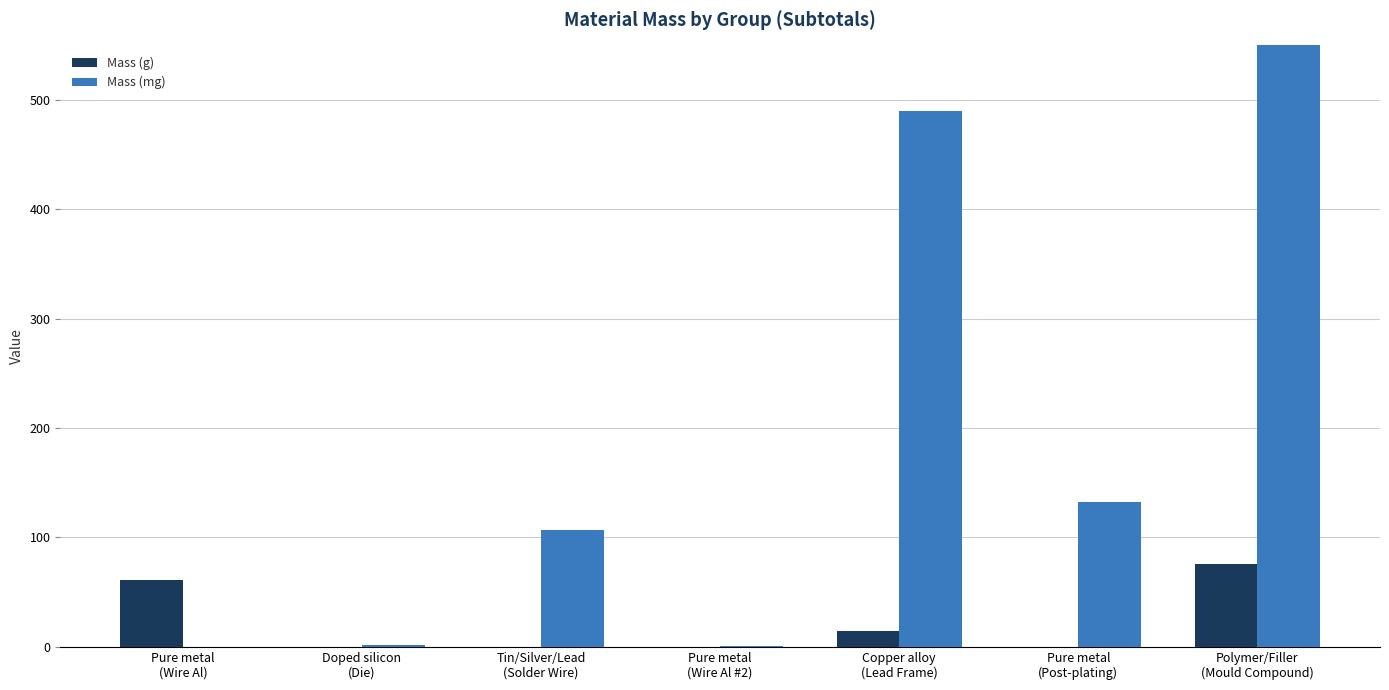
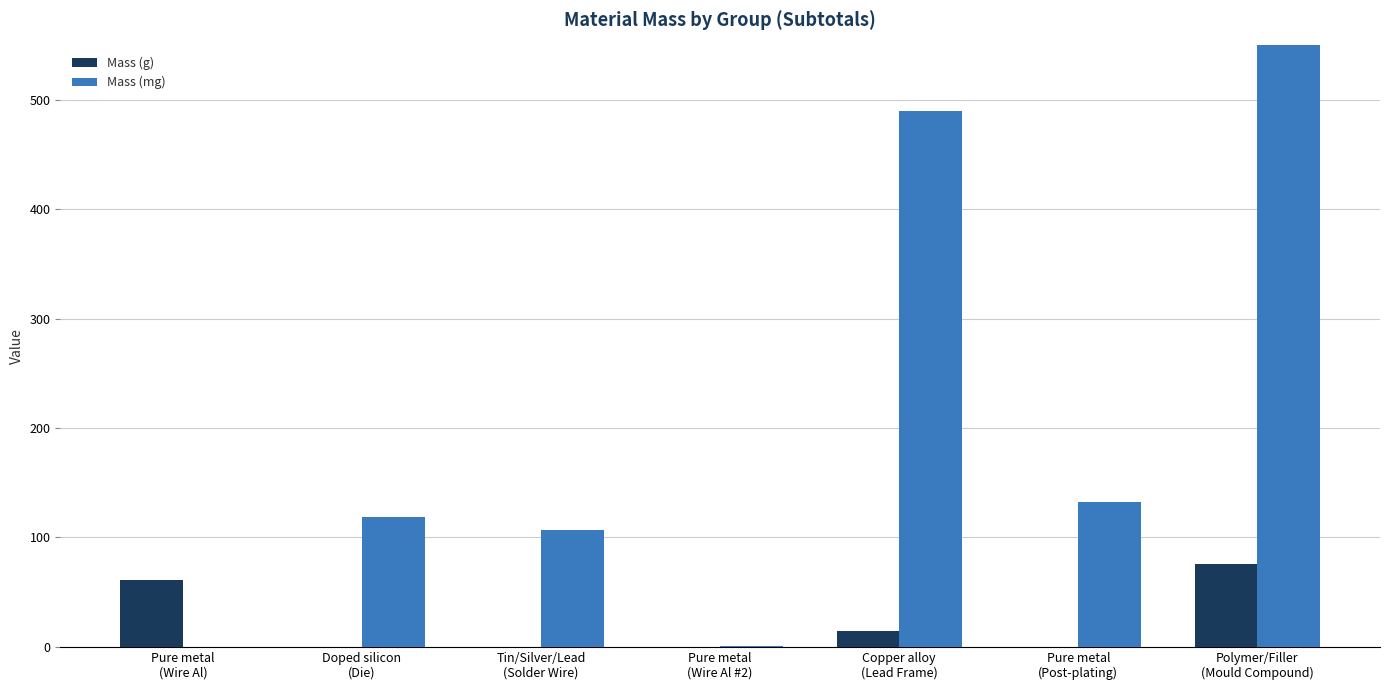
  {
    "Mass (g)": {
      "Pure metal (Wire Al)": 61,
      "Copper alloy (Lead Frame)": 15,
      "Polymer/Filler (Mould Compound)": 76
    },
    "Mass (mg)": {
-     "Doped silicon (Die)": 2,
+     "Doped silicon (Die)": 118,
      "Tin/Silver/Lead (Solder Wire)": 107,
      "Copper alloy (Lead Frame)": 490,
      "Pure metal (Post-plating)": 133
    }
  }
